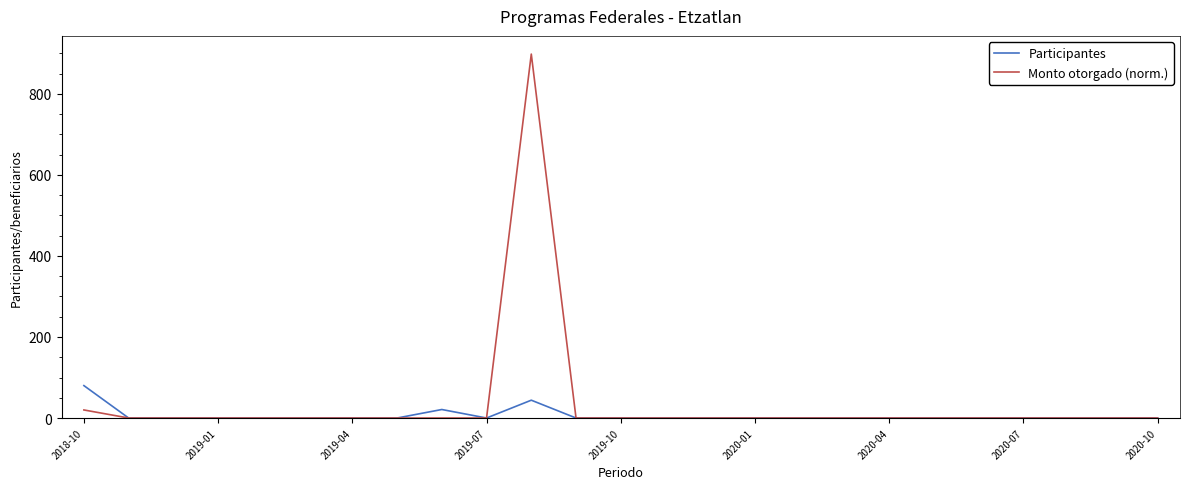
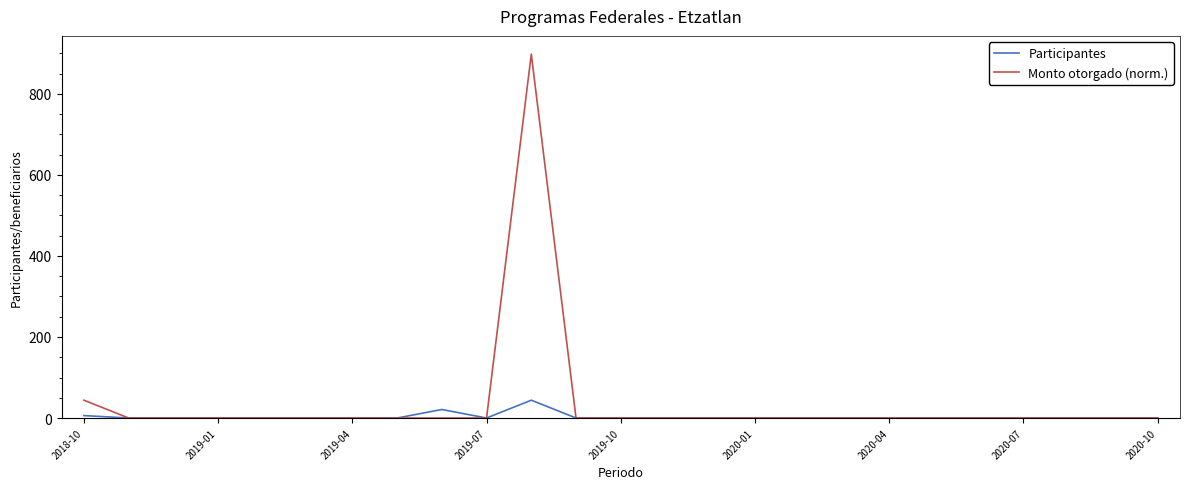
  {
    "Participantes": {
-     "2018-10": 80
+     "2018-10": 10
    },
    "Monto otorgado (norm.)": {
-     "2018-10": 20
+     "2018-10": 40
    }
  }
